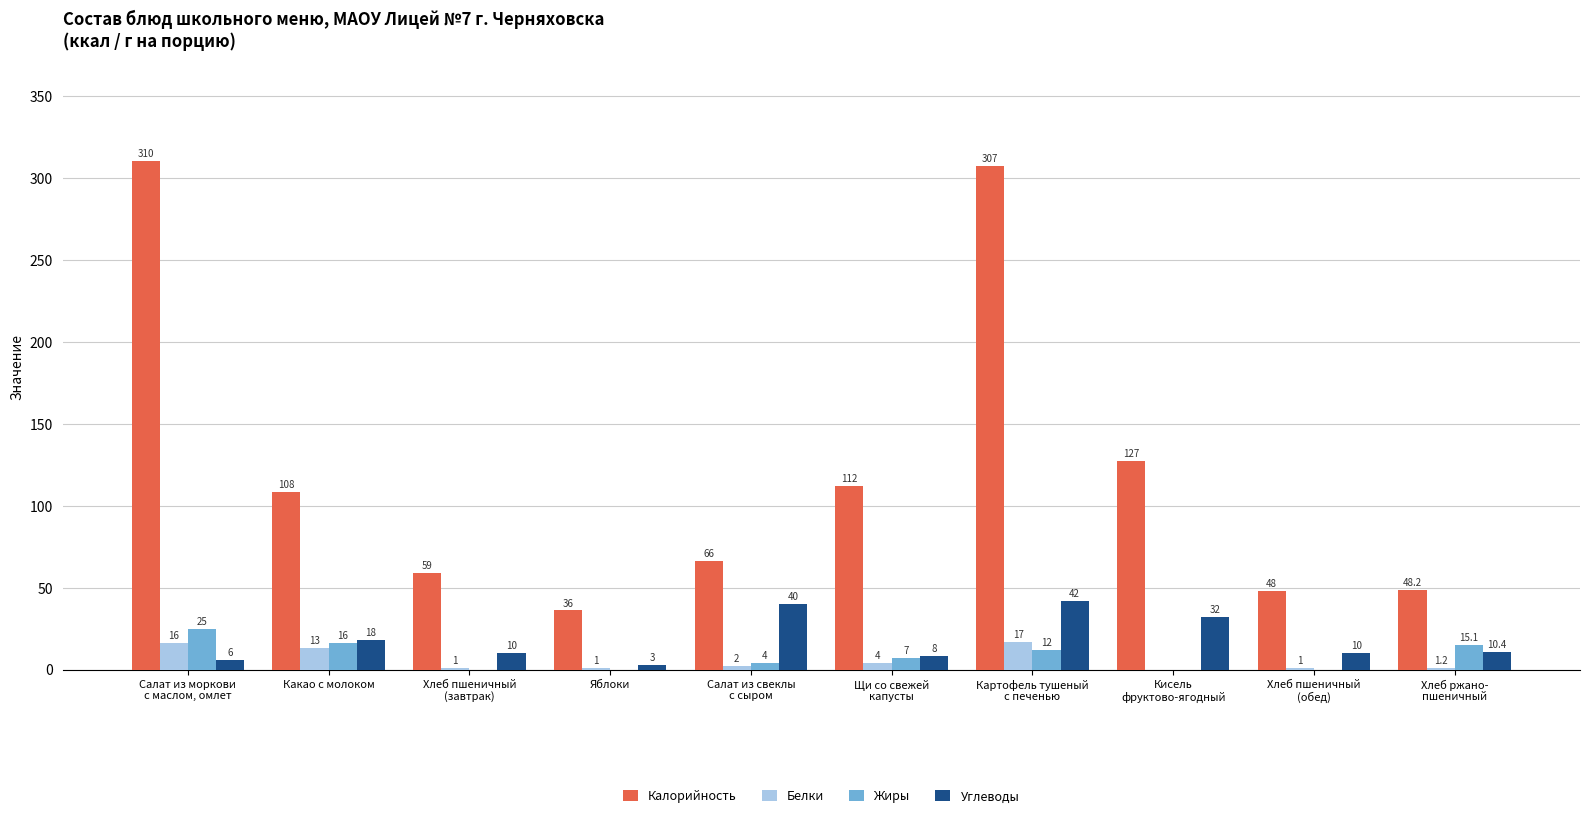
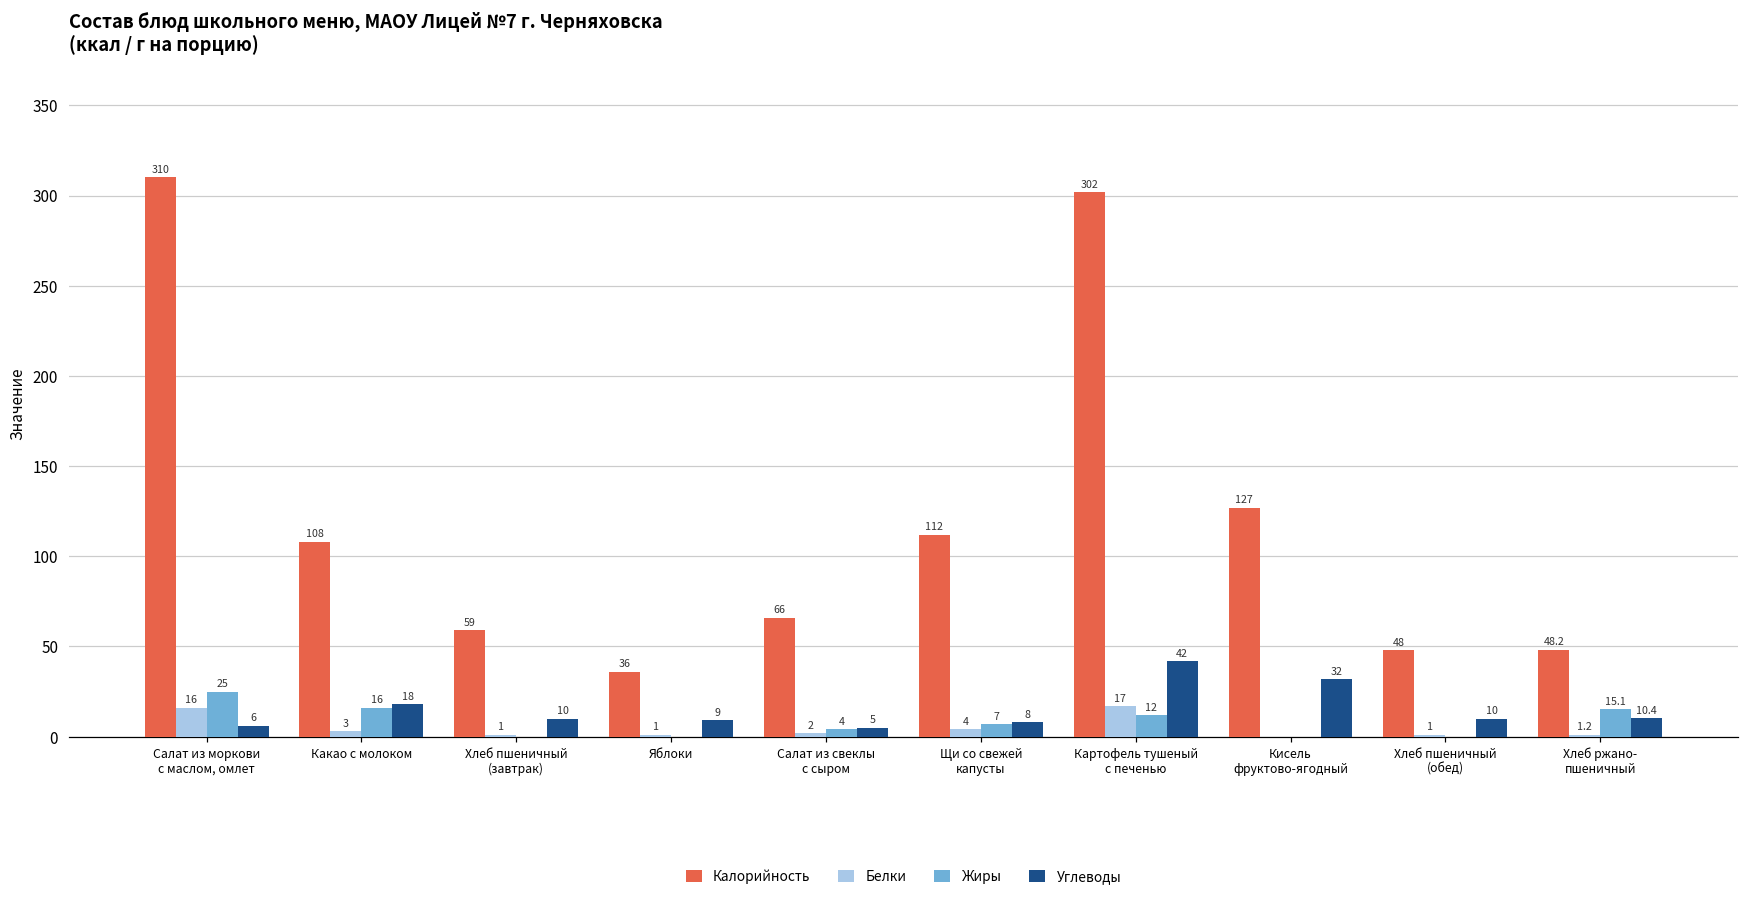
  {
    "Калорийность": {
      "Салат из моркови с маслом, омлет": 310,
      "Какао с молоком": 108,
      "Хлеб пшеничный (завтрак)": 59,
      "Яблоки": 36,
      "Салат из свеклы с сыром": 66,
      "Щи со свежей капусты": 112,
-     "Картофель тушеный с печенью": 307,
+     "Картофель тушеный с печенью": 302,
      "Кисель фруктово-ягодный": 127,
      "Хлеб пшеничный (обед)": 48,
      "Хлеб ржано- пшеничный": 48.2
    },
    "Белки": {
      "Салат из моркови с маслом, омлет": 16,
-     "Какао с молоком": 13,
+     "Какао с молоком": 3,
      "Хлеб пшеничный (завтрак)": 1,
      "Яблоки": 1,
      "Салат из свеклы с сыром": 2,
      "Щи со свежей капусты": 4,
      "Картофель тушеный с печенью": 17,
      "Хлеб пшеничный (обед)": 1,
      "Хлеб ржано- пшеничный": 1.2
    },
    "Жиры": {
      "Салат из моркови с маслом, омлет": 25,
      "Какао с молоком": 16,
      "Салат из свеклы с сыром": 4,
      "Щи со свежей капусты": 7,
      "Картофель тушеный с печенью": 12,
      "Хлеб ржано- пшеничный": 15.1
    },
    "Углеводы": {
      "Салат из моркови с маслом, омлет": 6,
      "Какао с молоком": 18,
      "Хлеб пшеничный (завтрак)": 10,
-     "Яблоки": 3,
-     "Салат из свеклы с сыром": 40,
+     "Яблоки": 9,
+     "Салат из свеклы с сыром": 5,
      "Щи со свежей капусты": 8,
      "Картофель тушеный с печенью": 42,
      "Кисель фруктово-ягодный": 32,
      "Хлеб пшеничный (обед)": 10,
      "Хлеб ржано- пшеничный": 10.4
    }
  }
